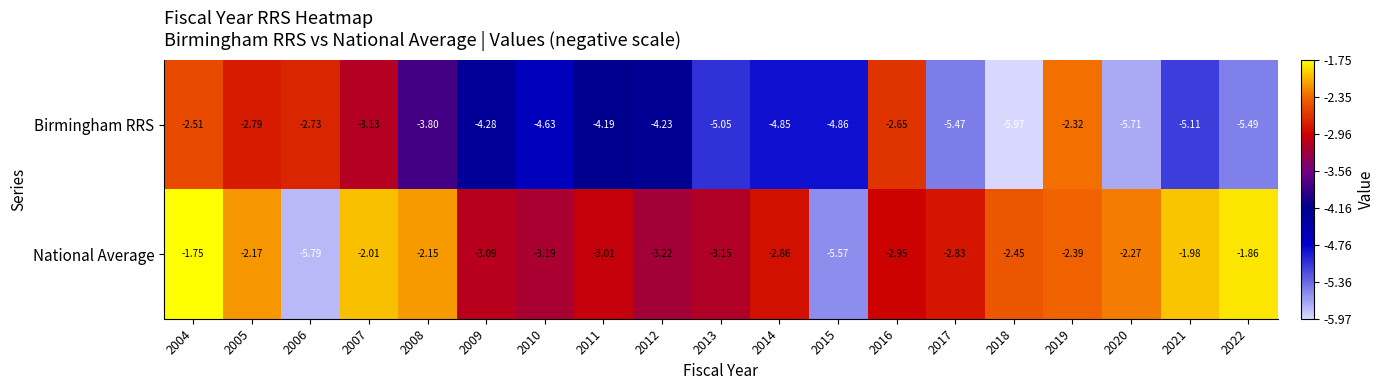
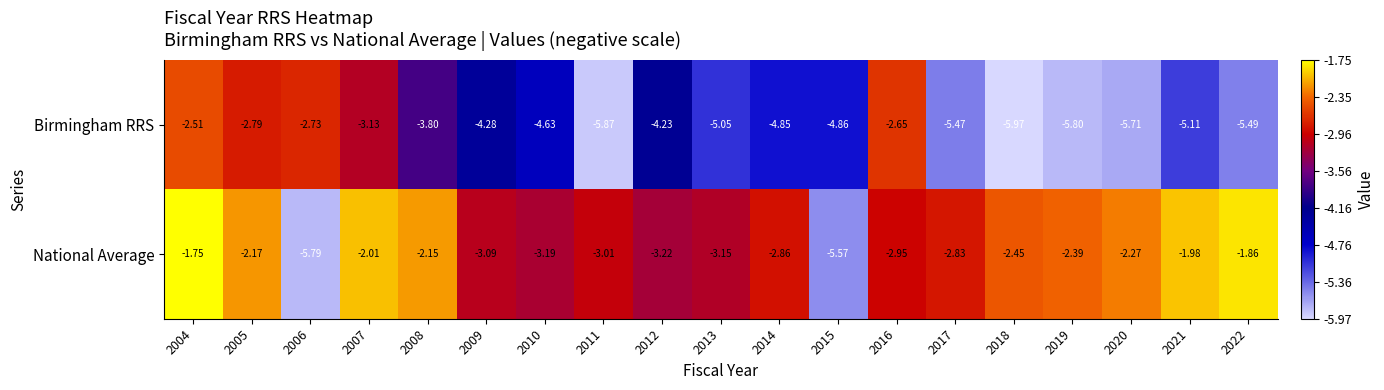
  {
    "Birmingham RRS": {
      "2004": -2.51,
      "2005": -2.79,
      "2006": -2.73,
      "2007": -3.13,
      "2008": -3.80,
      "2009": -4.28,
      "2010": -4.63,
-     "2011": -4.19,
+     "2011": -5.87,
      "2012": -4.23,
      "2013": -5.05,
      "2014": -4.85,
      "2015": -4.86,
      "2016": -2.65,
      "2017": -5.47,
-     "2019": -2.32,
+     "2019": -5.80,
      "2020": -5.71,
      "2021": -5.11,
      "2022": -5.49
    },
    "National Average": {
      "2004": -1.75,
      "2005": -2.17,
      "2006": -5.79,
      "2007": -2.01,
      "2008": -2.15,
      "2009": -3.09,
      "2010": -3.19,
      "2011": -3.01,
      "2012": -3.22,
      "2013": -3.15,
      "2014": -2.86,
      "2015": -5.57,
      "2016": -2.95,
      "2017": -2.83,
      "2018": -2.45,
      "2019": -2.39,
      "2020": -2.27,
      "2021": -1.98,
      "2022": -1.86
    }
  }
